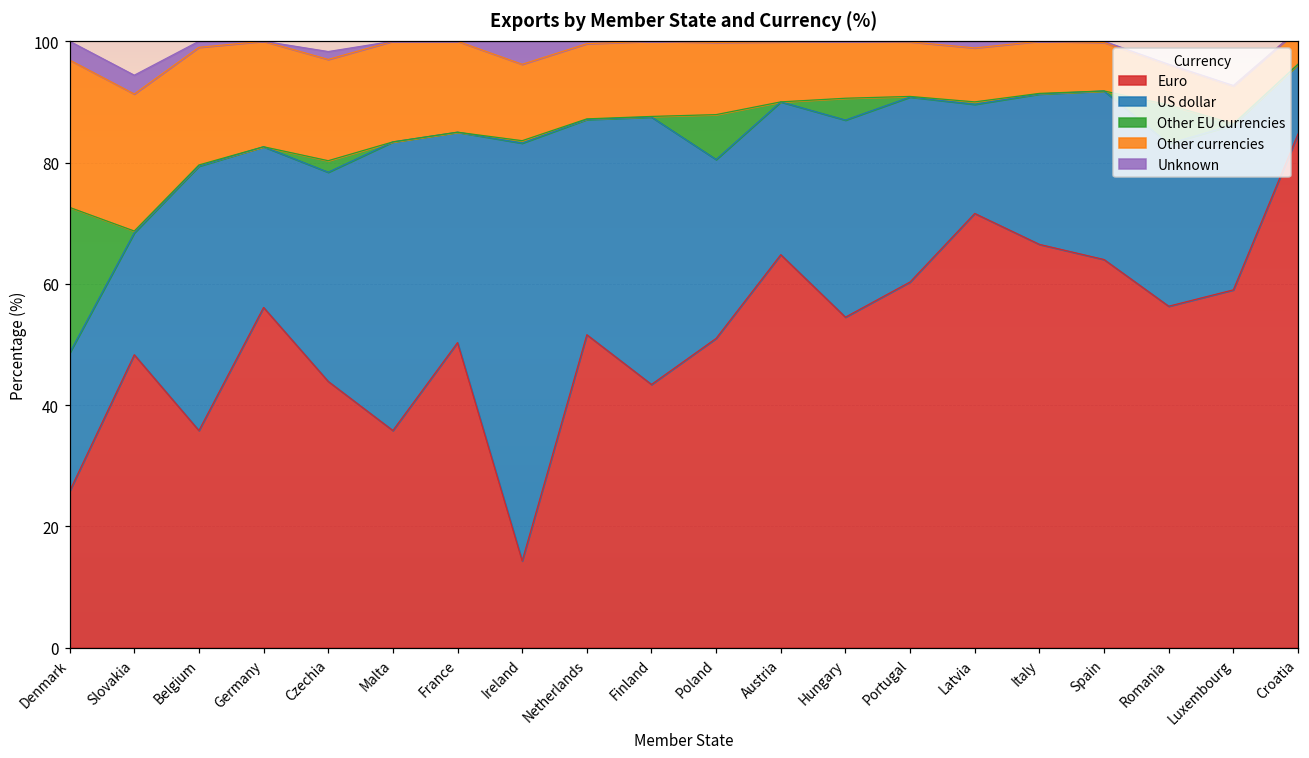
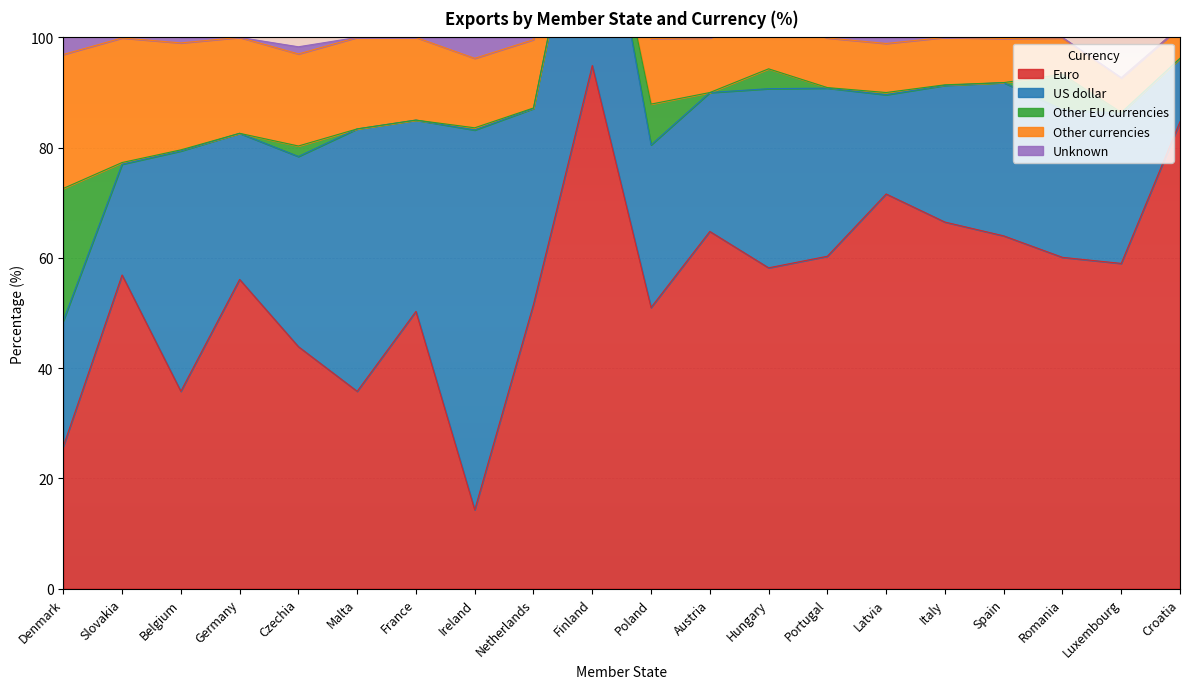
  {
    "Euro": {
      "Denmark": 26,
-     "Slovakia": 48,
+     "Slovakia": 57,
      "Belgium": 36,
      "Germany": 56,
      "Czechia": 44,
      "Malta": 36,
      "France": 50,
      "Ireland": 14,
      "Netherlands": 52,
-     "Finland": 43,
+     "Finland": 95,
      "Poland": 51,
      "Austria": 65,
-     "Hungary": 55,
+     "Hungary": 58,
      "Portugal": 60,
      "Latvia": 72,
      "Italy": 67,
      "Spain": 64,
-     "Romania": 56,
+     "Romania": 60,
      "Luxembourg": 59,
      "Croatia": 85
    },
    "US dollar": {
      "Denmark": 23,
      "Czechia": 35,
      "Poland": 30,
      "Hungary": 33
    },
    "Other EU currencies": {
      "Denmark": 24,
      "Czechia": 2,
      "Poland": 7,
      "Hungary": 4
    },
    "Other currencies": {
      "Denmark": 24,
      "Slovakia": 23,
      "Belgium": 19,
      "Czechia": 17,
      "Ireland": 13,
      "Latvia": 9
    },
    "Unknown": {
      "Denmark": 3,
      "Belgium": 1,
      "Czechia": 1,
      "Ireland": 4,
      "Latvia": 1
    }
  }
